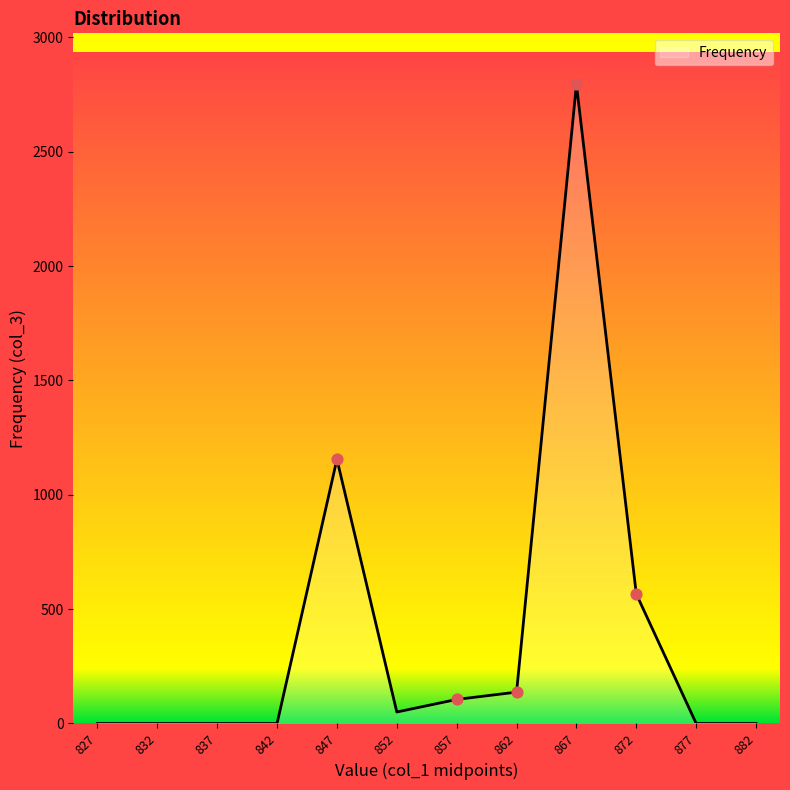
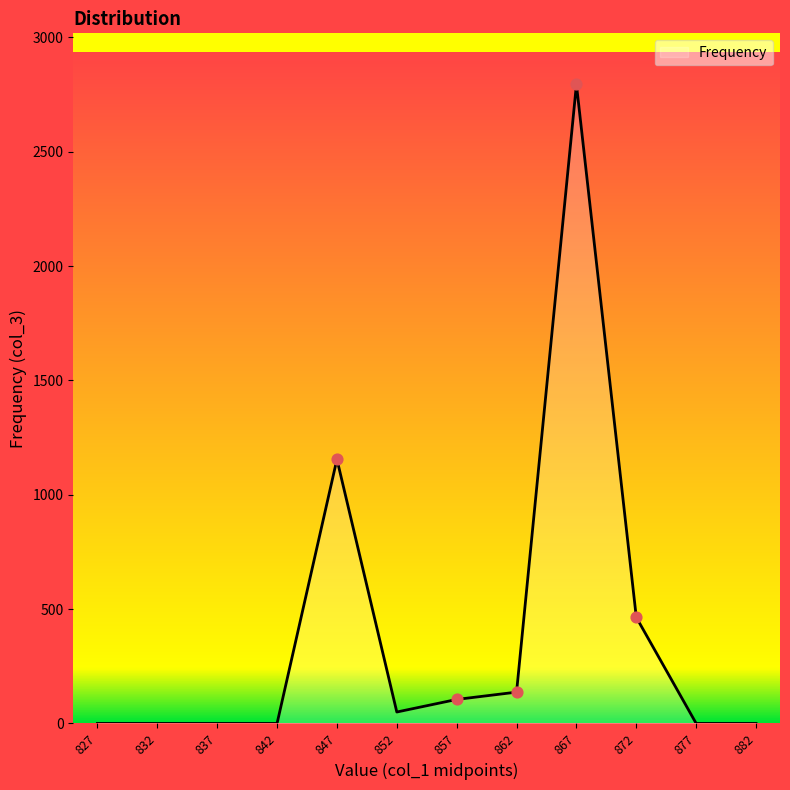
  {
    "Frequency": {
      "827": 0,
      "832": 0,
      "837": 0,
      "842": 0,
      "852": 50,
-     "872": 570,
+     "872": 460,
      "877": 0,
      "882": 0
    }
  }
